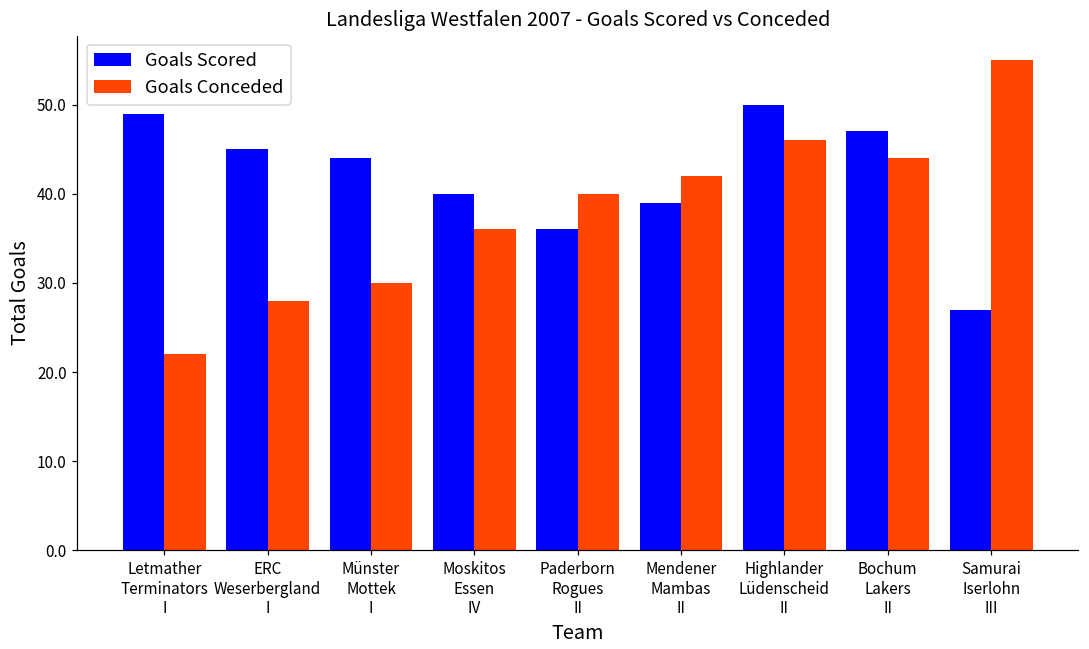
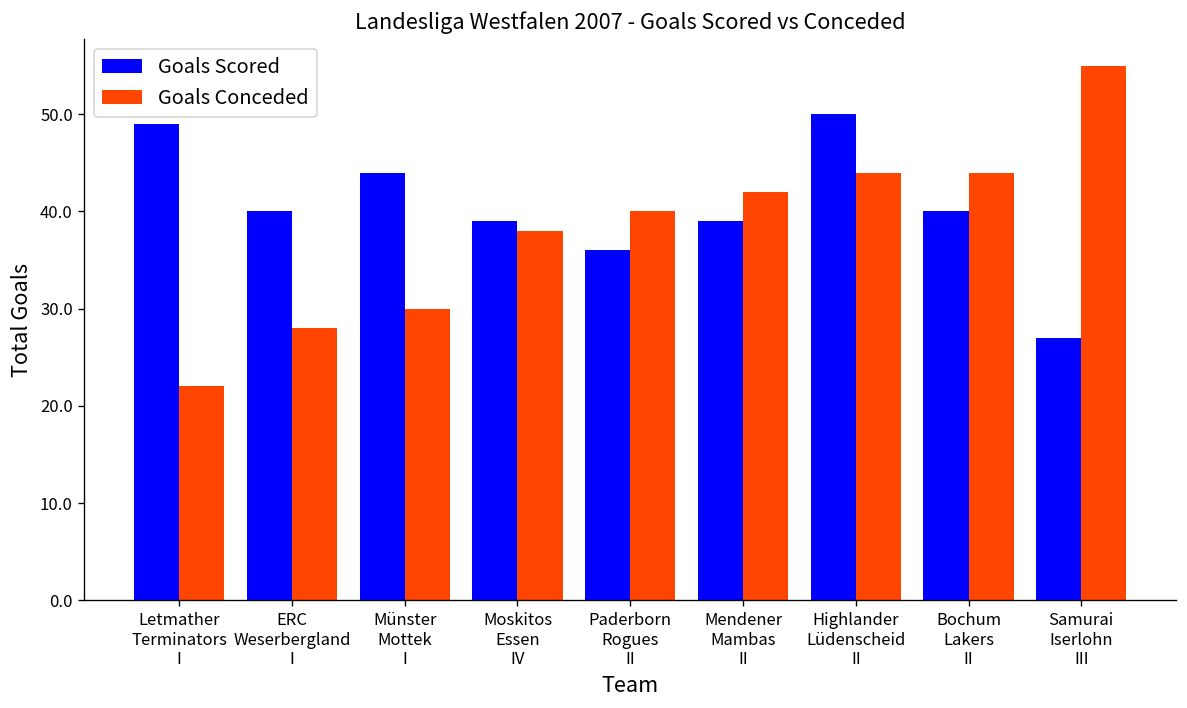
  {
    "Goals Scored": {
      "Letmather Terminators I": 49,
-     "ERC Weserbergland I": 45,
+     "ERC Weserbergland I": 40,
      "Münster Mottek I": 44,
-     "Moskitos Essen IV": 40,
+     "Moskitos Essen IV": 39,
      "Paderborn Rogues II": 36,
      "Mendener Mambas II": 39,
      "Highlander Lüdenscheid II": 50,
-     "Bochum Lakers II": 47,
+     "Bochum Lakers II": 40,
      "Samurai Iserlohn III": 27
    },
    "Goals Conceded": {
      "Letmather Terminators I": 22,
      "ERC Weserbergland I": 28,
      "Münster Mottek I": 30,
-     "Moskitos Essen IV": 36,
+     "Moskitos Essen IV": 38,
      "Paderborn Rogues II": 40,
      "Mendener Mambas II": 42,
-     "Highlander Lüdenscheid II": 46,
+     "Highlander Lüdenscheid II": 44,
      "Bochum Lakers II": 44,
      "Samurai Iserlohn III": 55
    }
  }
